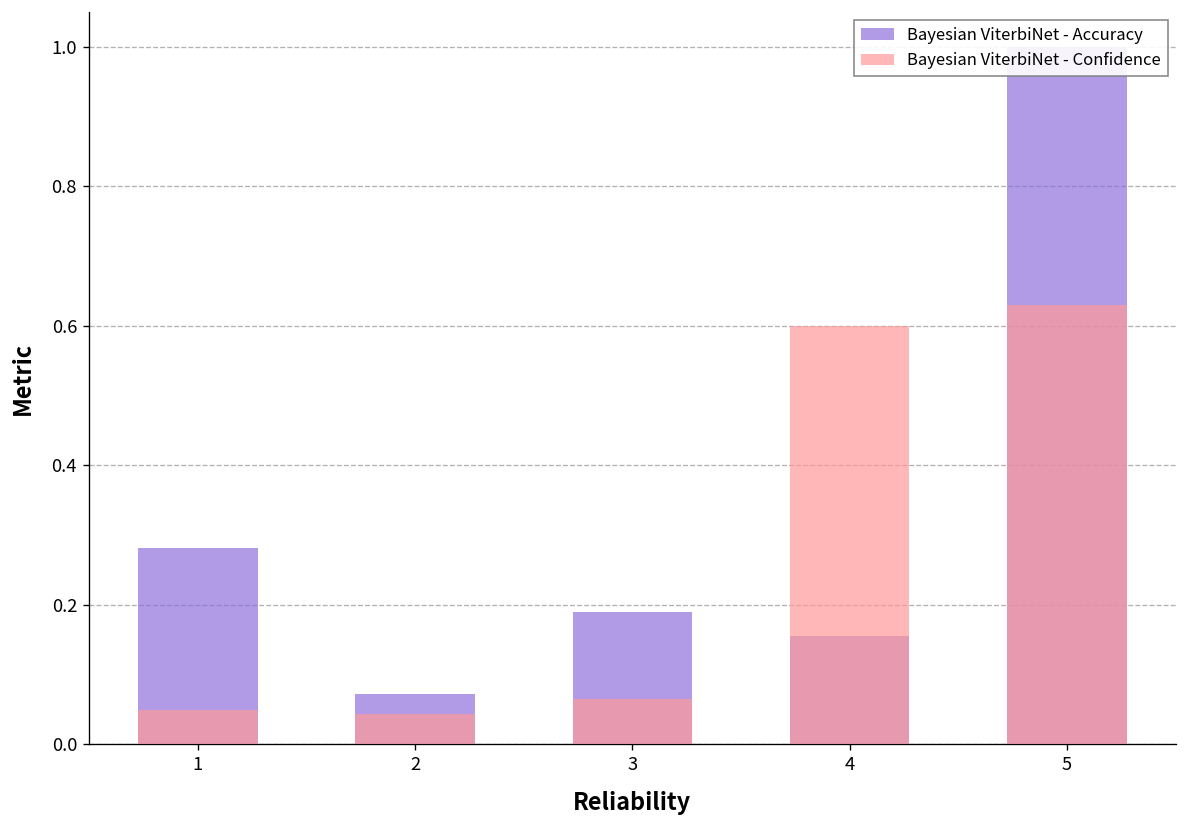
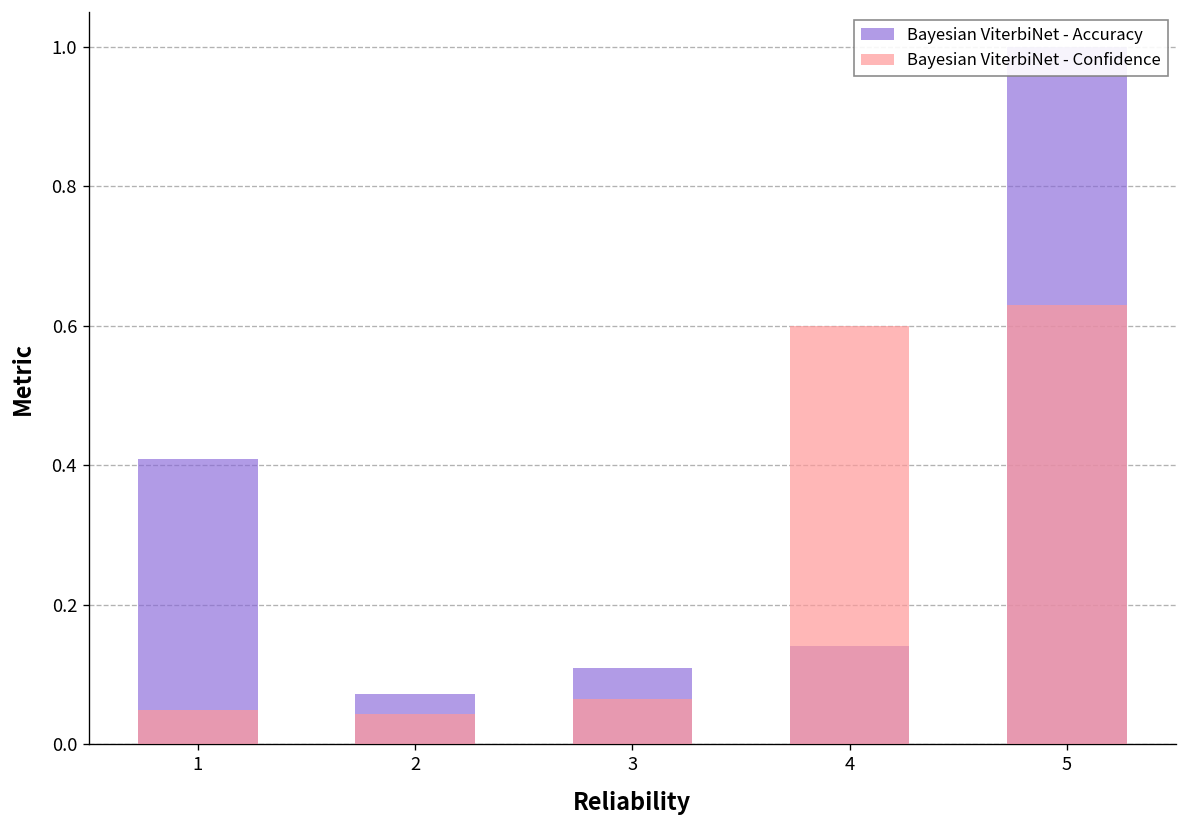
  {
    "Bayesian ViterbiNet - Accuracy": {
-     "1": 0.28,
+     "1": 0.41,
      "2": 0.07,
-     "3": 0.19,
-     "4": 0.16
+     "3": 0.11,
+     "4": 0.14
    },
    "Bayesian ViterbiNet - Confidence": {
      "4": 0.60
    }
  }
